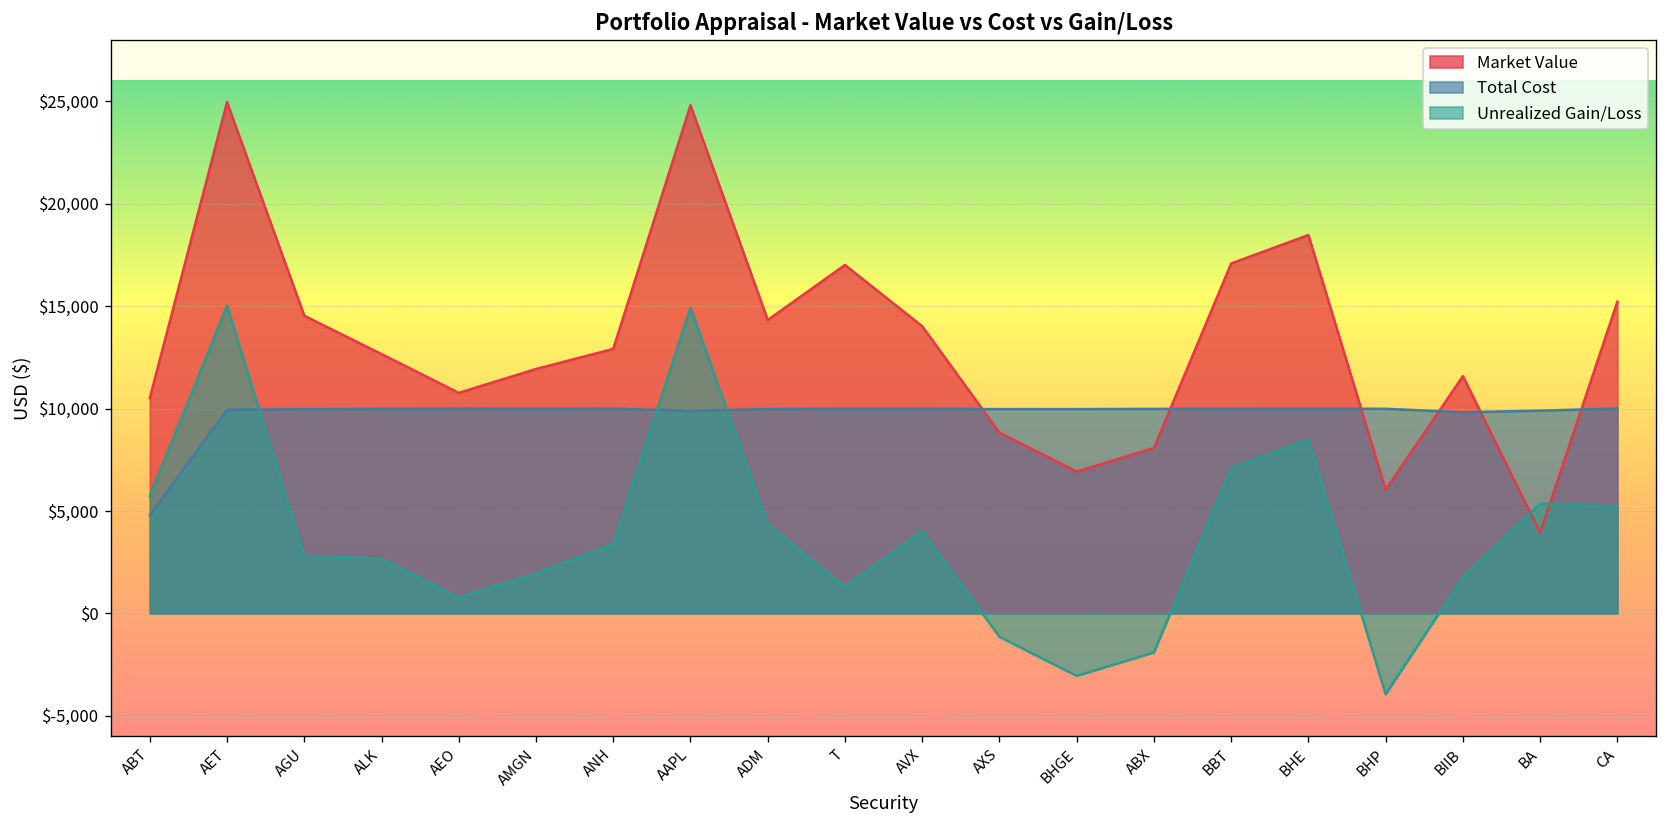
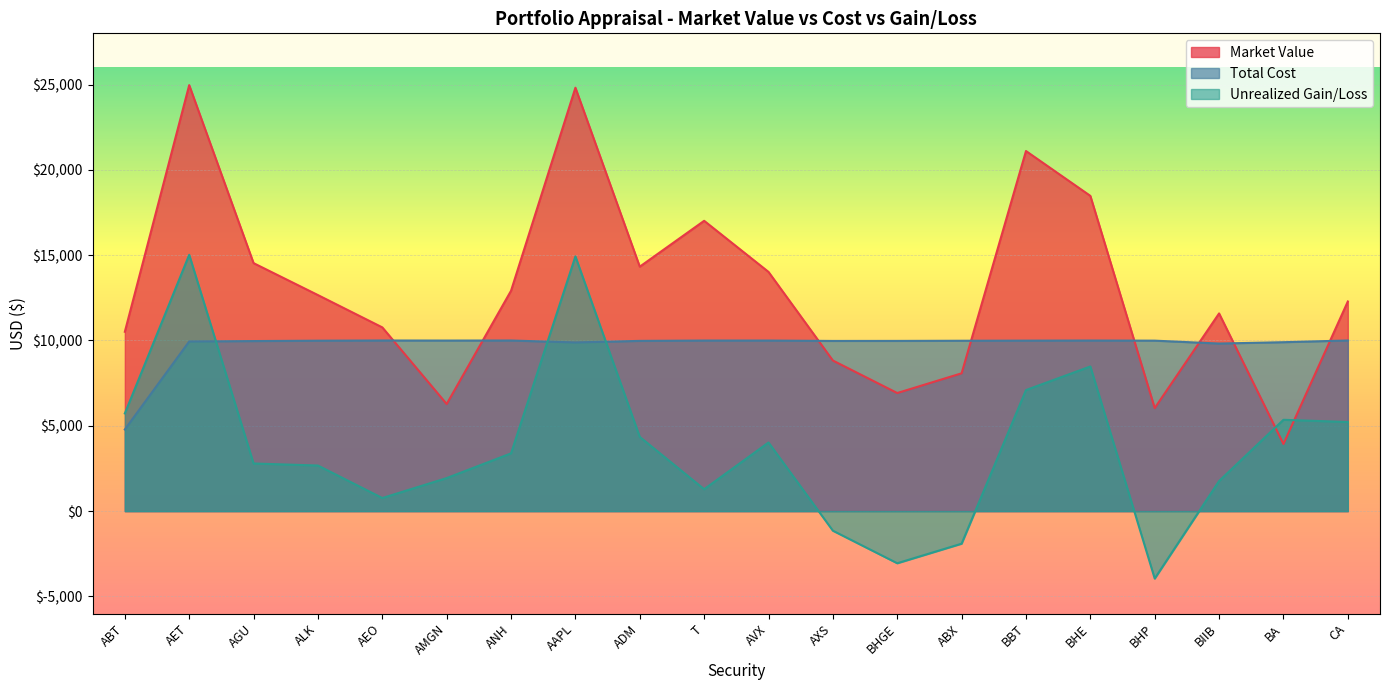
  {
    "Market Value": {
      "ABT": "$10,500",
      "AET": "$25,000",
      "AGU": "$14,500",
      "ALK": "$12,700",
      "AEO": "$10,800",
-     "AMGN": "$11,900",
+     "AMGN": "$6,300",
      "ANH": "$12,900",
      "AAPL": "$24,800",
      "ADM": "$14,300",
      "T": "$17,000",
      "AVX": "$14,000",
      "AXS": "$8,800",
      "BHGE": "$6,900",
      "ABX": "$8,100",
-     "BBT": "$17,100",
+     "BBT": "$21,100",
      "BHE": "$18,500",
      "BHP": "$6,000",
      "BIIB": "$11,600",
      "BA": "$3,900",
-     "CA": "$15,200"
+     "CA": "$12,300"
    }
  }
